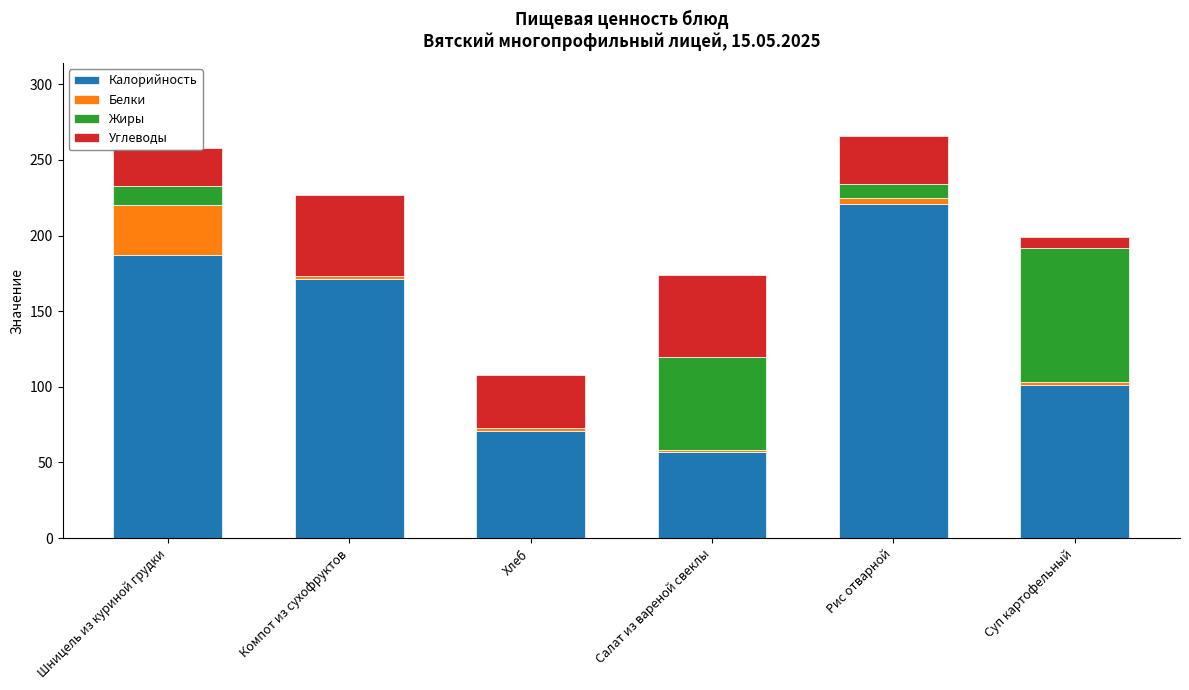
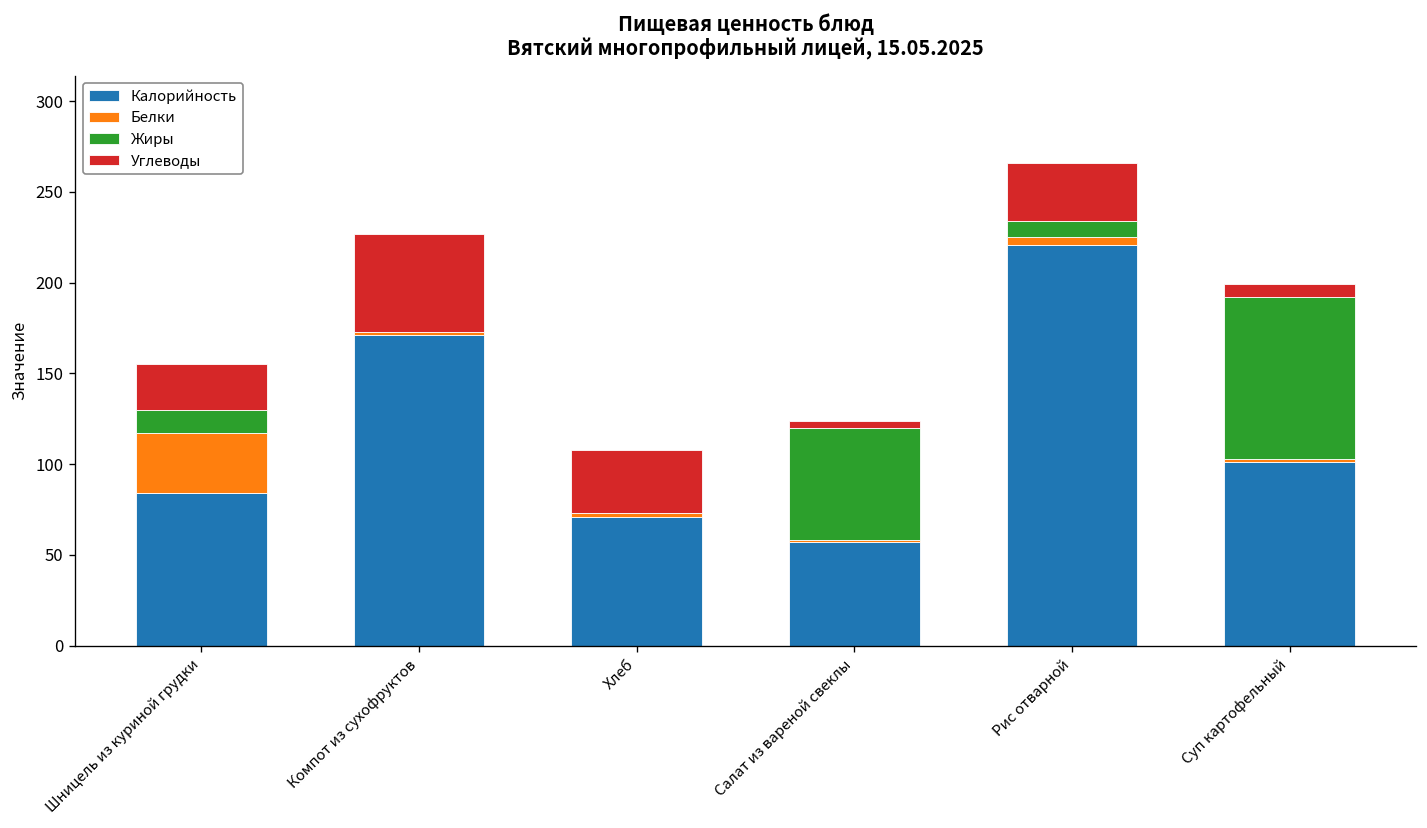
  {
    "Калорийность": {
-     "Шницель из куриной грудки": 187,
+     "Шницель из куриной грудки": 84,
      "Компот из сухофруктов": 171,
      "Хлеб": 71,
      "Салат из вареной свеклы": 57,
      "Рис отварной": 221,
      "Суп картофельный": 101
    },
    "Белки": {
      "Шницель из куриной грудки": 33,
      "Компот из сухофруктов": 2,
      "Хлеб": 2,
      "Рис отварной": 4,
      "Суп картофельный": 2
    },
    "Жиры": {
      "Шницель из куриной грудки": 13,
      "Компот из сухофруктов": 0,
      "Хлеб": 0,
      "Салат из вареной свеклы": 62,
      "Рис отварной": 9,
      "Суп картофельный": 89
    },
    "Углеводы": {
      "Компот из сухофруктов": 54,
      "Хлеб": 35,
-     "Салат из вареной свеклы": 54,
+     "Салат из вареной свеклы": 4,
      "Рис отварной": 32,
      "Суп картофельный": 7
    }
  }
